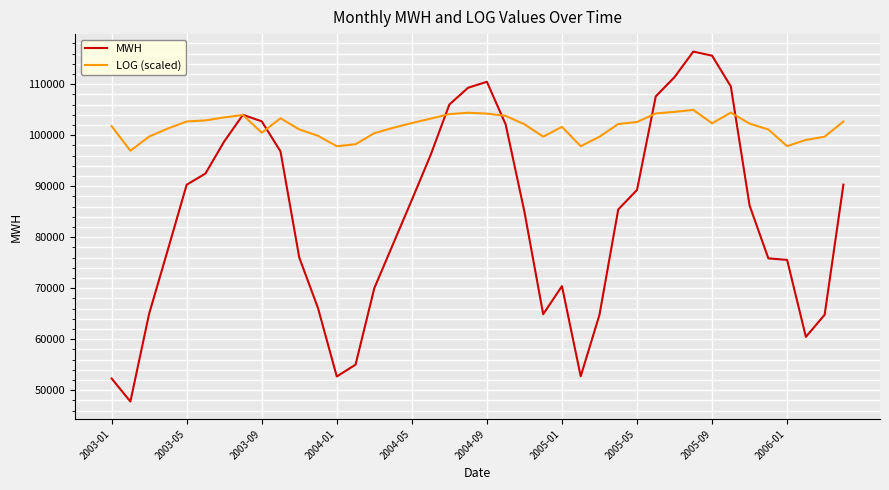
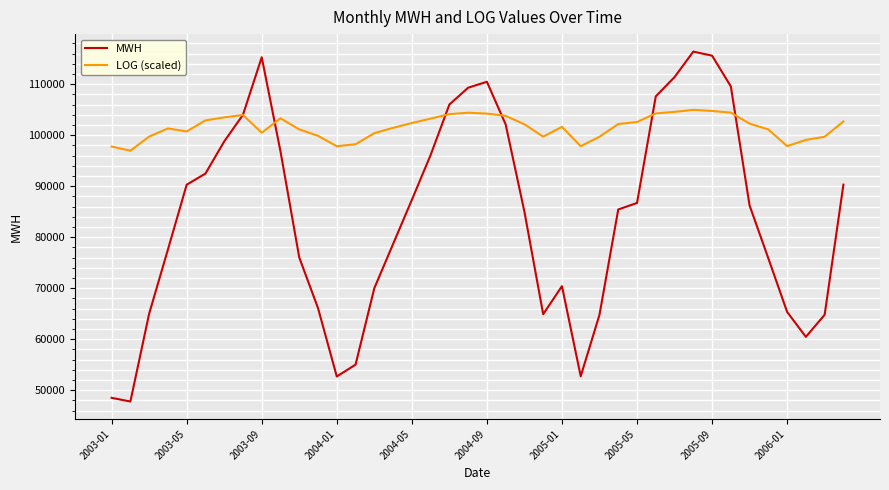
  {
    "MWH": {
-     "2003-01": 52000,
+     "2003-01": 48000,
      "2003-05": 90000,
-     "2003-09": 103000,
+     "2003-09": 115000,
      "2004-01": 53000,
      "2004-05": 87000,
      "2004-09": 110000,
      "2005-01": 70000,
-     "2005-05": 89000,
+     "2005-05": 87000,
      "2005-09": 116000,
-     "2006-01": 76000
+     "2006-01": 65000
    },
    "LOG (scaled)": {
-     "2003-01": 102000,
-     "2003-05": 103000,
+     "2003-01": 98000,
+     "2003-05": 101000,
      "2003-09": 100000,
      "2004-01": 98000,
      "2004-05": 102000,
      "2004-09": 104000,
      "2005-01": 102000,
      "2005-05": 103000,
-     "2005-09": 102000,
+     "2005-09": 105000,
      "2006-01": 98000
    }
  }
